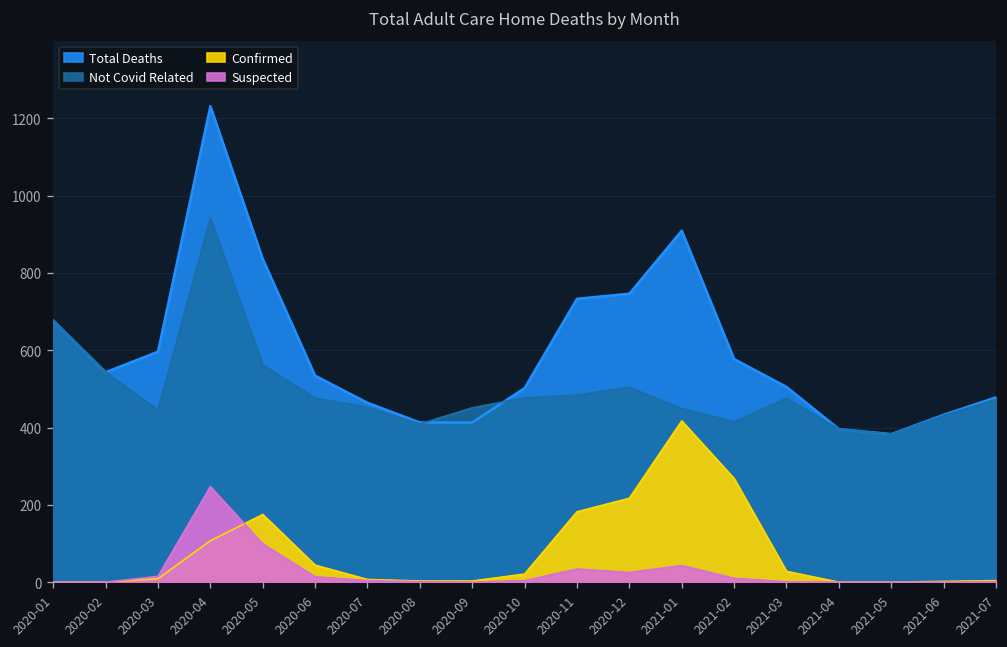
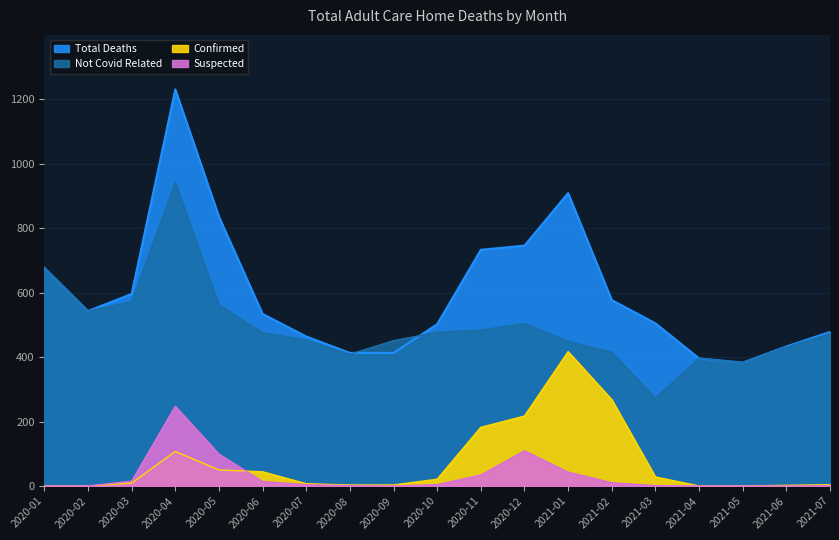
  {
    "Total Deaths": {
      "2020-03": 600,
      "2020-04": 1230,
      "2020-05": 840,
      "2020-06": 530,
      "2020-07": 460,
      "2020-09": 410,
      "2020-10": 500,
      "2020-11": 730,
      "2020-12": 750,
      "2021-01": 910,
      "2021-02": 580,
      "2021-03": 510
    },
    "Not Covid Related": {
-     "2020-03": 450,
+     "2020-03": 570,
      "2020-04": 940,
      "2020-05": 560,
      "2020-06": 480,
      "2020-07": 450,
      "2020-09": 450,
      "2020-10": 480,
      "2020-11": 480,
      "2020-12": 500,
      "2021-01": 450,
      "2021-02": 420,
-     "2021-03": 480
+     "2021-03": 270
    },
    "Confirmed": {
      "2020-04": 110,
-     "2020-05": 180,
+     "2020-05": 50,
      "2020-06": 40,
      "2020-10": 20,
      "2020-11": 180,
      "2020-12": 220,
      "2021-01": 420,
      "2021-02": 270,
      "2021-03": 30
    },
    "Suspected": {
      "2020-04": 250,
      "2020-05": 100,
      "2020-06": 10,
      "2020-10": 0,
      "2020-11": 30,
-     "2020-12": 30,
+     "2020-12": 110,
      "2021-01": 40,
      "2021-02": 10,
      "2021-03": 0
    }
  }
